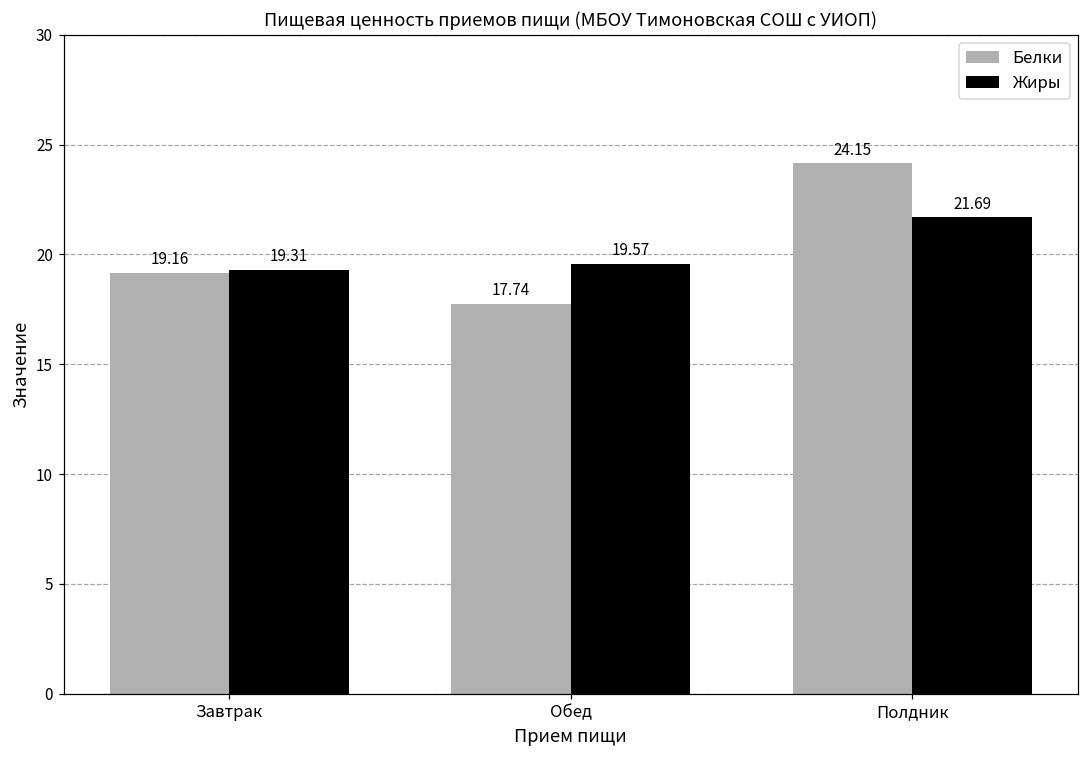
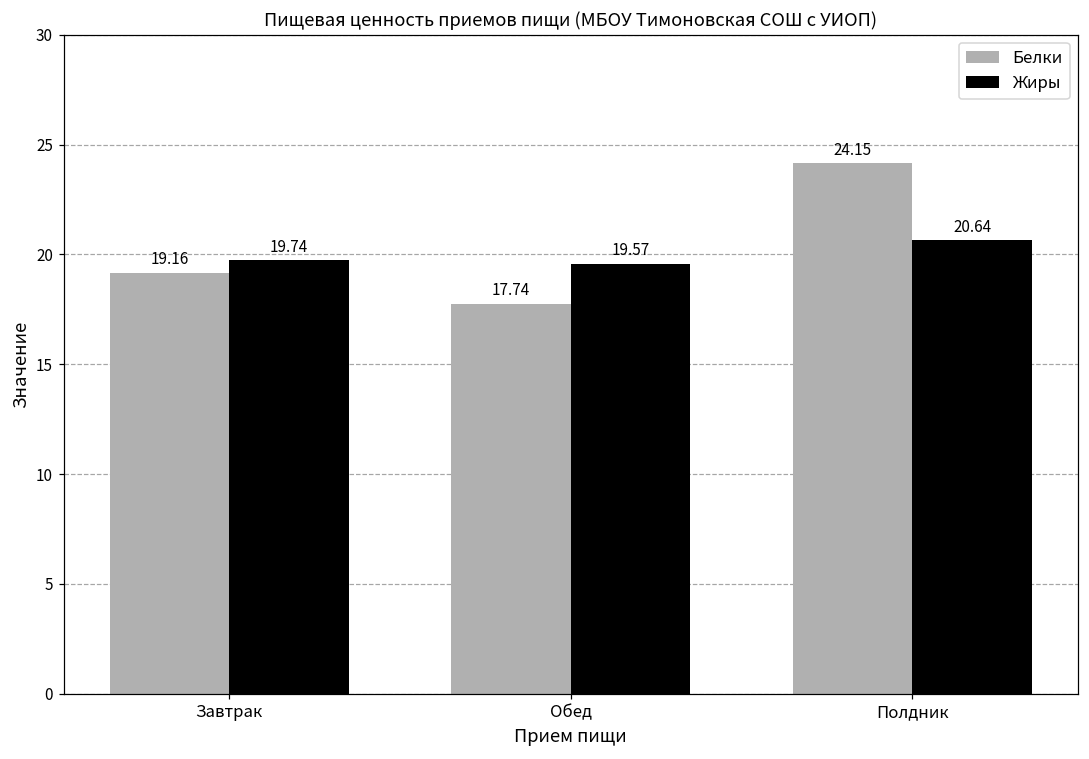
  {
    "Белки": {
      "Завтрак": 19.16,
      "Обед": 17.74,
      "Полдник": 24.15
    },
    "Жиры": {
-     "Завтрак": 19.31,
+     "Завтрак": 19.74,
      "Обед": 19.57,
-     "Полдник": 21.69
+     "Полдник": 20.64
    }
  }
